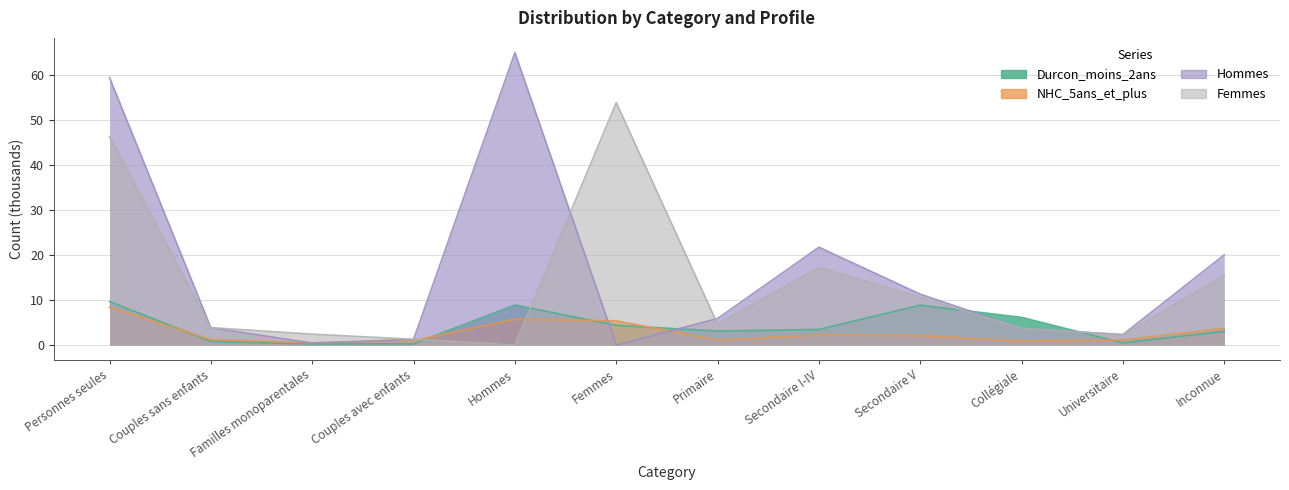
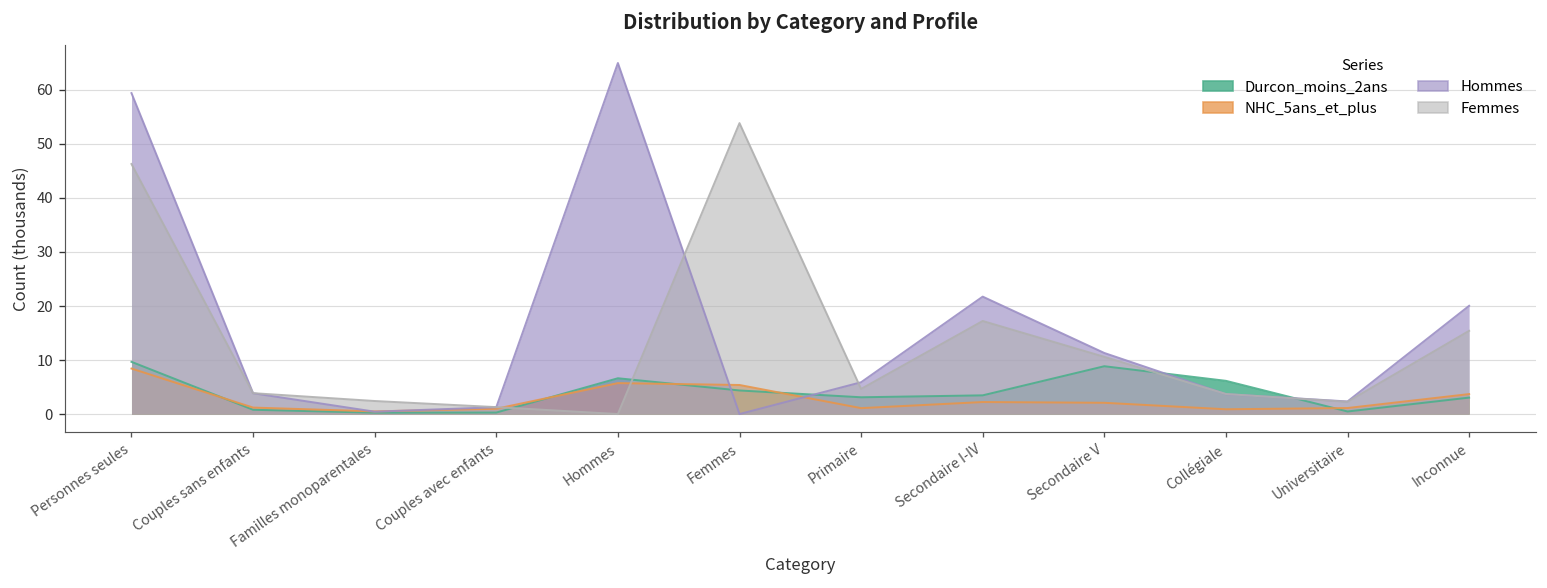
  {
    "Durcon_moins_2ans": {
      "Personnes seules": 10,
      "Couples avec enfants": 0,
-     "Hommes": 9,
+     "Hommes": 7,
      "Femmes": 4,
      "Primaire": 3,
      "Secondaire I-IV": 3,
      "Secondaire V": 9,
      "Collégiale": 6,
      "Universitaire": 0,
      "Inconnue": 3
    },
    "NHC_5ans_et_plus": {
      "Personnes seules": 8,
      "Hommes": 6,
      "Femmes": 5,
      "Primaire": 1,
      "Secondaire I-IV": 2,
      "Secondaire V": 2,
      "Collégiale": 1,
      "Universitaire": 1,
      "Inconnue": 4
    }
  }
